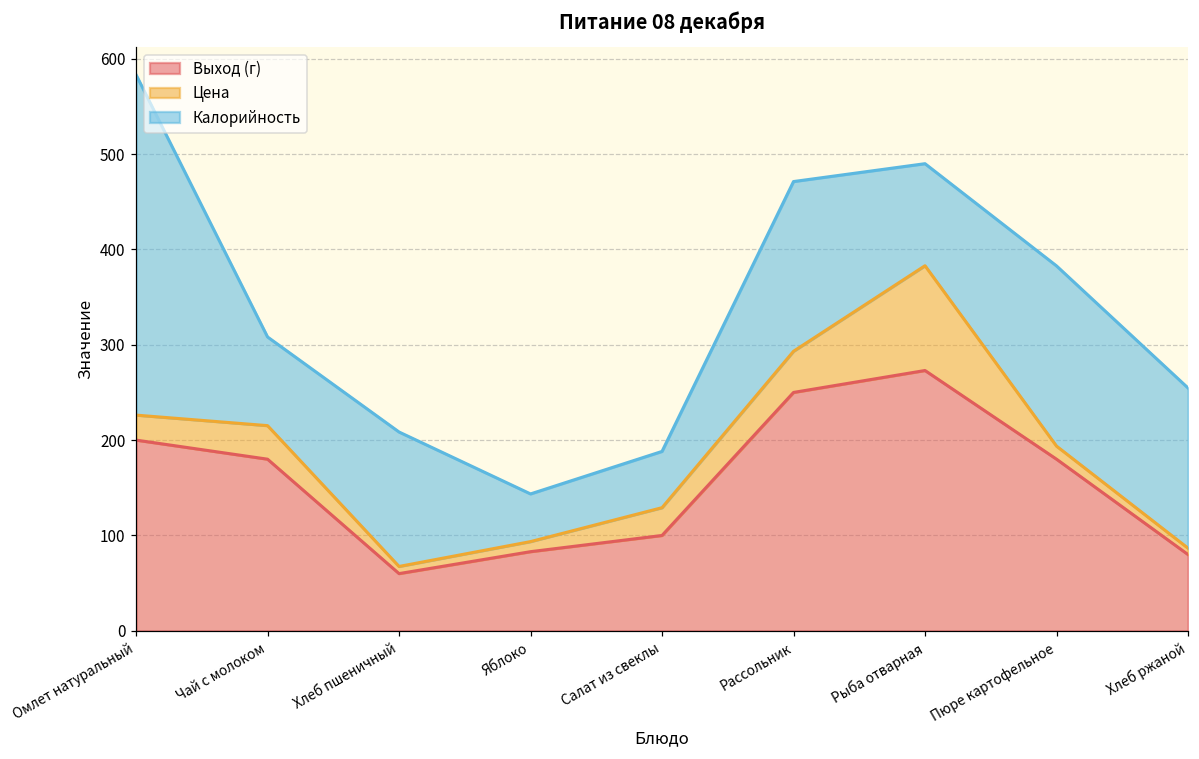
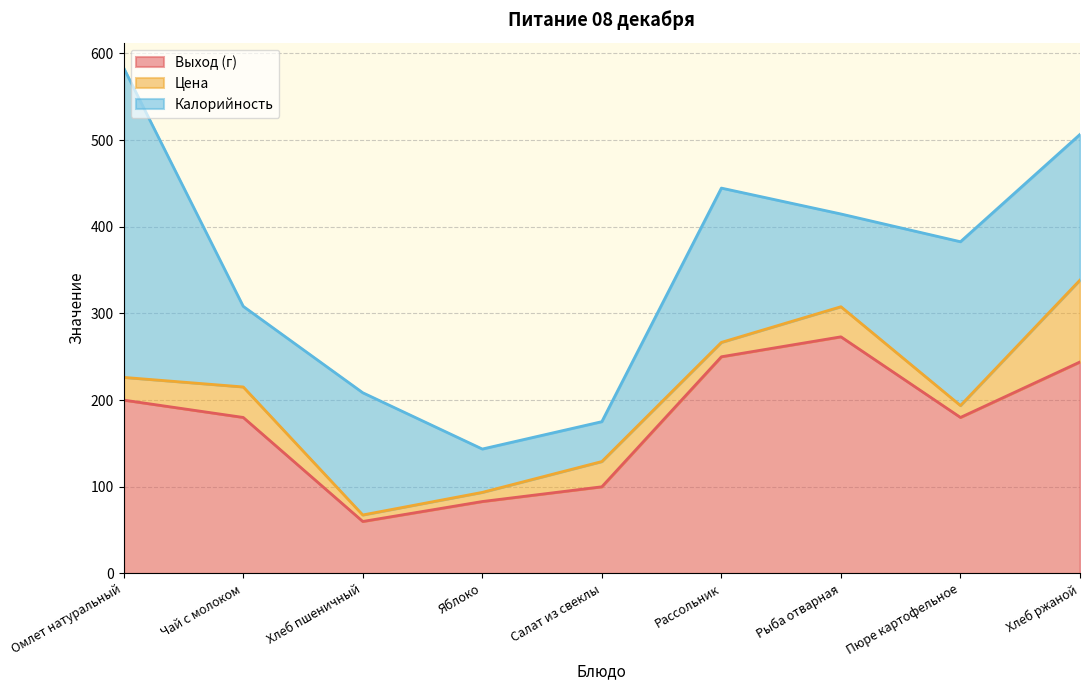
  {
    "Выход (г)": {
      "Омлет натуральный": 200,
      "Чай с молоком": 180,
      "Хлеб пшеничный": 60,
      "Яблоко": 80,
      "Салат из свеклы": 100,
      "Рассольник": 250,
      "Рыба отварная": 270,
      "Пюре картофельное": 180,
-     "Хлеб ржаной": 80
+     "Хлеб ржаной": 240
    },
    "Цена": {
      "Омлет натуральный": 30,
      "Чай с молоком": 40,
      "Хлеб пшеничный": 10,
      "Яблоко": 10,
      "Салат из свеклы": 30,
-     "Рассольник": 40,
-     "Рыба отварная": 110,
+     "Рассольник": 20,
+     "Рыба отварная": 30,
      "Пюре картофельное": 10,
-     "Хлеб ржаной": 10
+     "Хлеб ржаной": 90
    },
    "Калорийность": {
      "Омлет натуральный": 360,
      "Чай с молоком": 90,
      "Хлеб пшеничный": 140,
      "Яблоко": 50,
-     "Салат из свеклы": 60,
+     "Салат из свеклы": 50,
      "Рассольник": 180,
      "Рыба отварная": 110,
      "Пюре картофельное": 190,
      "Хлеб ржаной": 170
    }
  }
